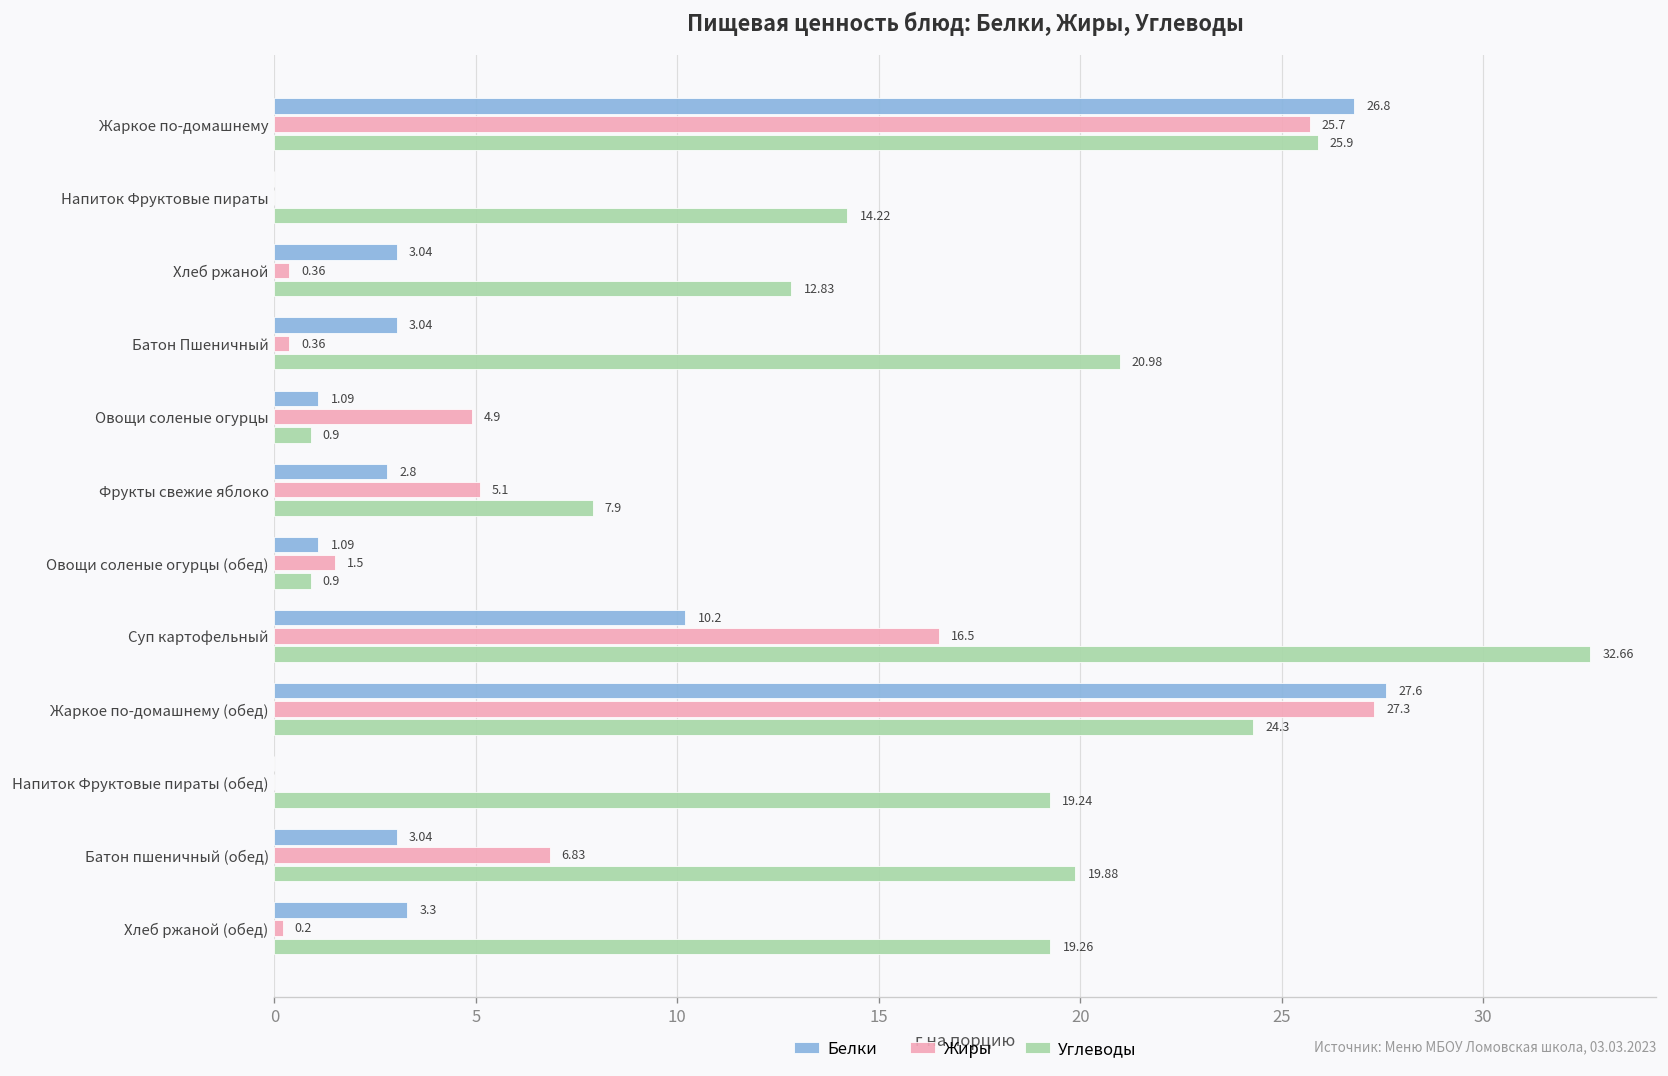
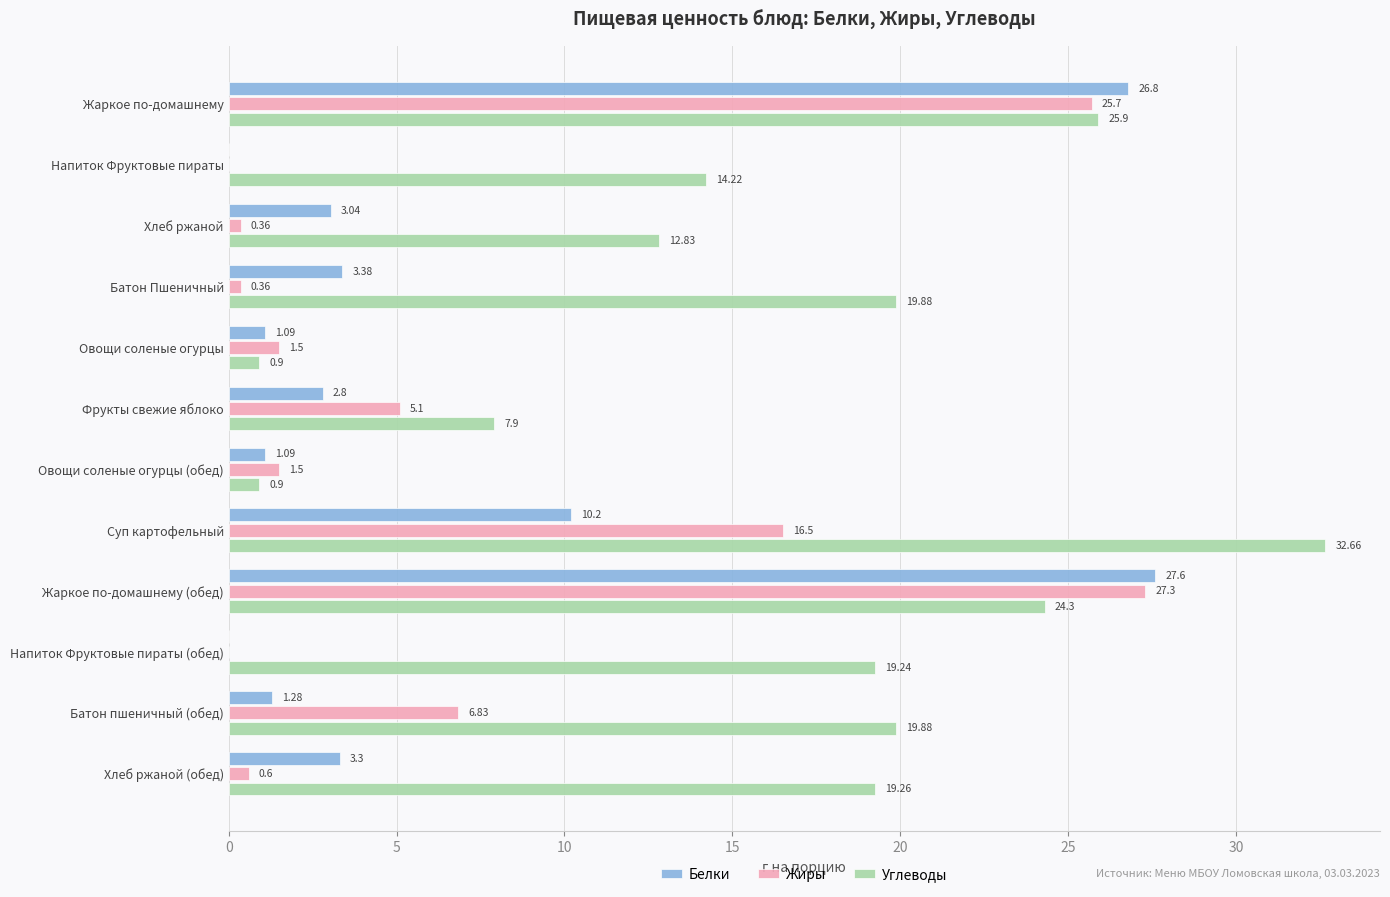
  {
    "Белки": {
      "Жаркое по-домашнему": 26.8,
      "Хлеб ржаной": 3.04,
-     "Батон Пшеничный": 3.04,
+     "Батон Пшеничный": 3.38,
      "Овощи соленые огурцы": 1.09,
      "Фрукты свежие яблоко": 2.8,
      "Овощи соленые огурцы (обед)": 1.09,
      "Суп картофельный": 10.2,
      "Жаркое по-домашнему (обед)": 27.6,
-     "Батон пшеничный (обед)": 3.04,
+     "Батон пшеничный (обед)": 1.28,
      "Хлеб ржаной (обед)": 3.3
    },
    "Жиры": {
      "Жаркое по-домашнему": 25.7,
      "Хлеб ржаной": 0.36,
      "Батон Пшеничный": 0.36,
-     "Овощи соленые огурцы": 4.9,
+     "Овощи соленые огурцы": 1.5,
      "Фрукты свежие яблоко": 5.1,
      "Овощи соленые огурцы (обед)": 1.5,
      "Суп картофельный": 16.5,
      "Жаркое по-домашнему (обед)": 27.3,
      "Батон пшеничный (обед)": 6.83,
-     "Хлеб ржаной (обед)": 0.2
+     "Хлеб ржаной (обед)": 0.6
    },
    "Углеводы": {
      "Жаркое по-домашнему": 25.9,
      "Напиток Фруктовые пираты": 14.22,
      "Хлеб ржаной": 12.83,
-     "Батон Пшеничный": 20.98,
+     "Батон Пшеничный": 19.88,
      "Овощи соленые огурцы": 0.9,
      "Фрукты свежие яблоко": 7.9,
      "Овощи соленые огурцы (обед)": 0.9,
      "Суп картофельный": 32.66,
      "Жаркое по-домашнему (обед)": 24.3,
      "Напиток Фруктовые пираты (обед)": 19.24,
      "Батон пшеничный (обед)": 19.88,
      "Хлеб ржаной (обед)": 19.26
    }
  }
